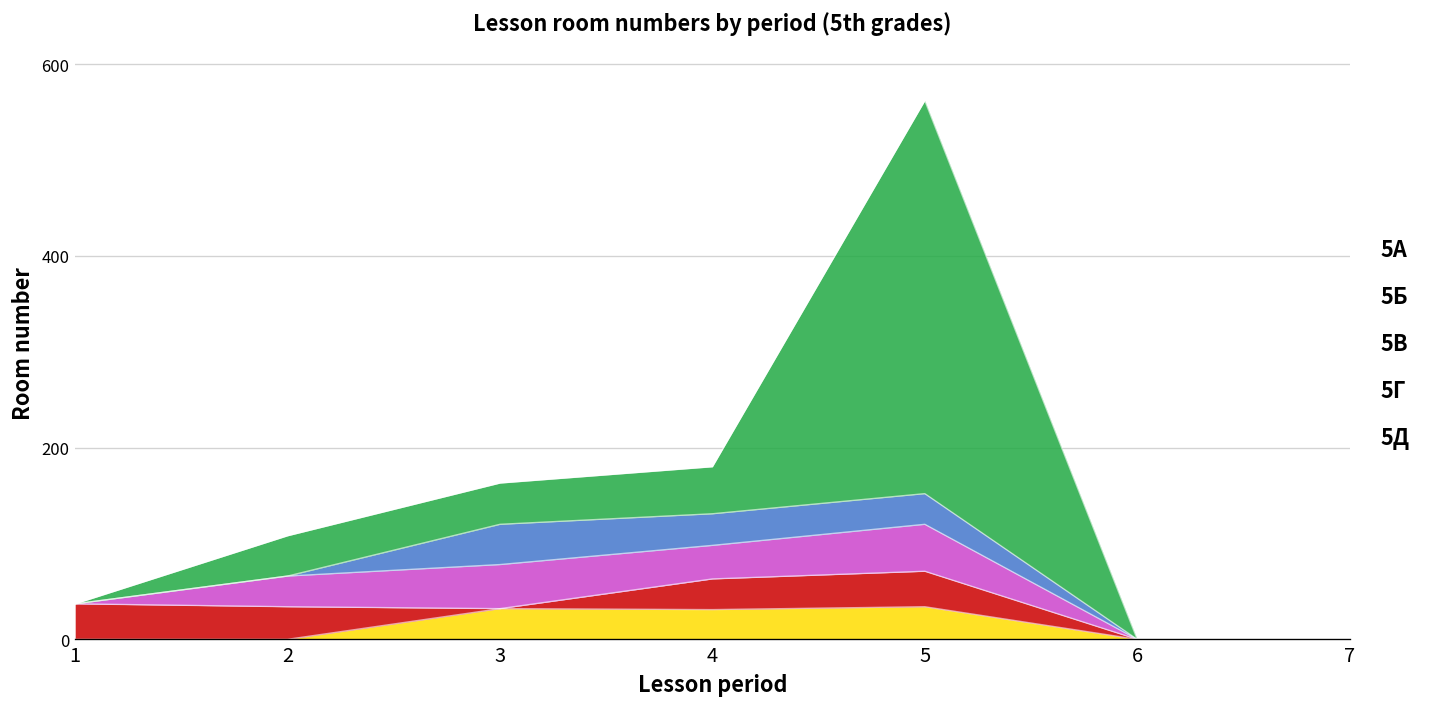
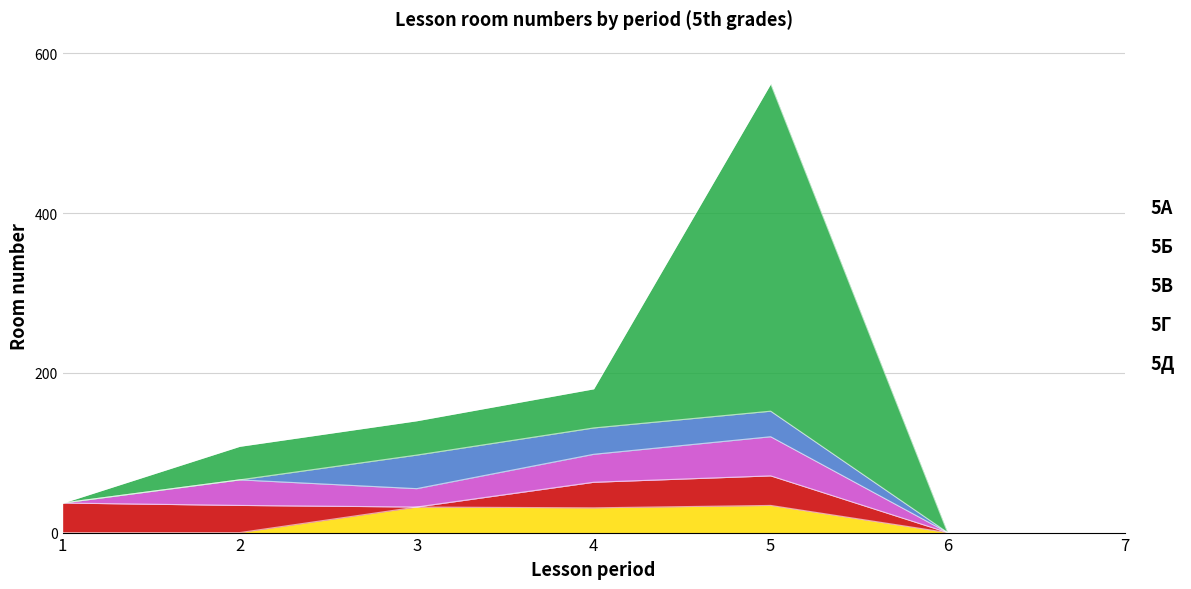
  {
    "5А": {
      "1": 0,
      "2": 0,
      "4": 30,
      "5": 30
    },
    "5Б": {
      "2": 30,
      "4": 30,
      "5": 40
    },
    "5В": {
-     "3": 50,
+     "3": 20,
      "4": 40,
      "5": 50
    },
    "5Г": {
      "3": 40,
      "4": 30,
      "5": 30
    },
    "5Д": {
      "2": 40,
      "3": 40,
      "4": 50,
      "5": 410
    }
  }
